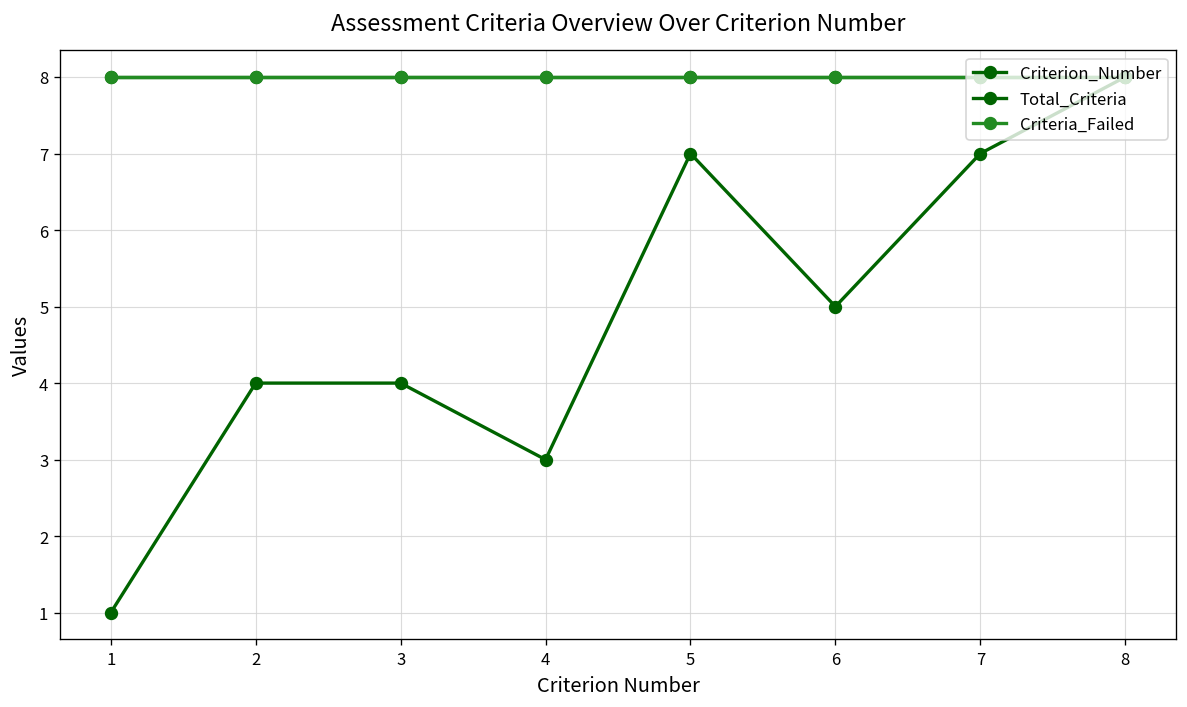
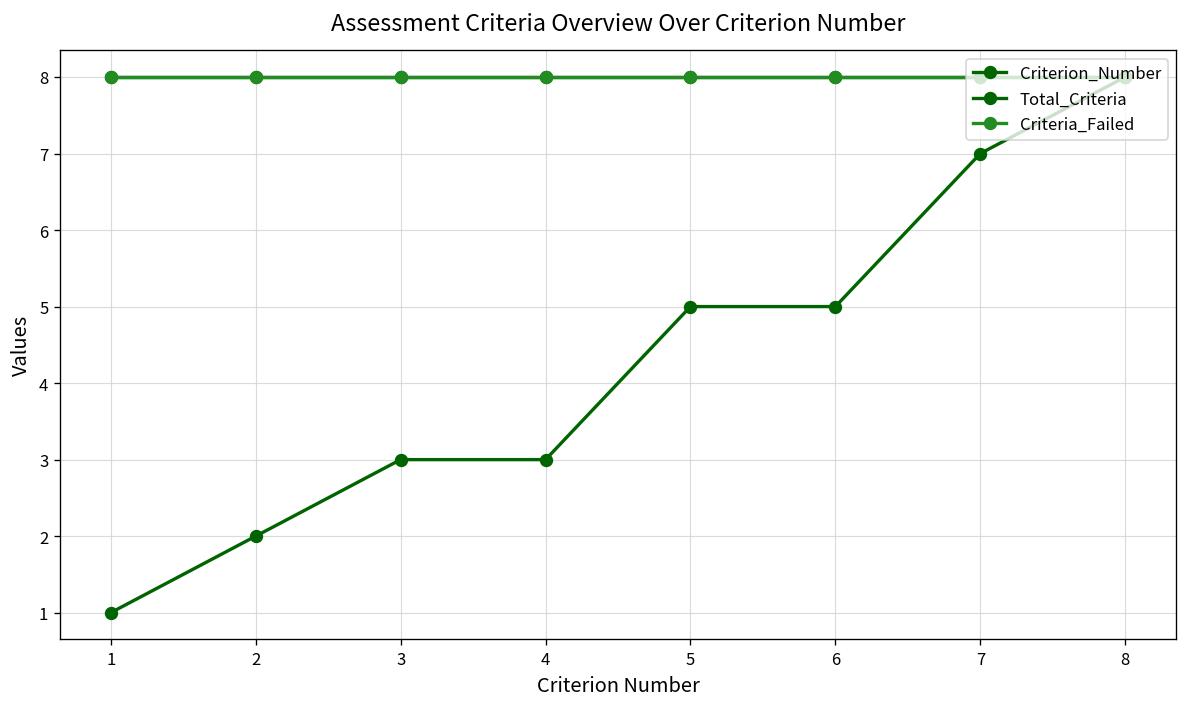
  {
    "Criterion_Number": {
      "1": 1,
-     "2": 4,
-     "3": 4,
+     "2": 2,
+     "3": 3,
      "4": 3,
-     "5": 7,
+     "5": 5,
      "6": 5,
      "7": 7
    },
    "Criteria_Failed": {
      "1": 8,
      "2": 8,
      "3": 8,
      "4": 8,
      "5": 8,
      "6": 8
    }
  }
